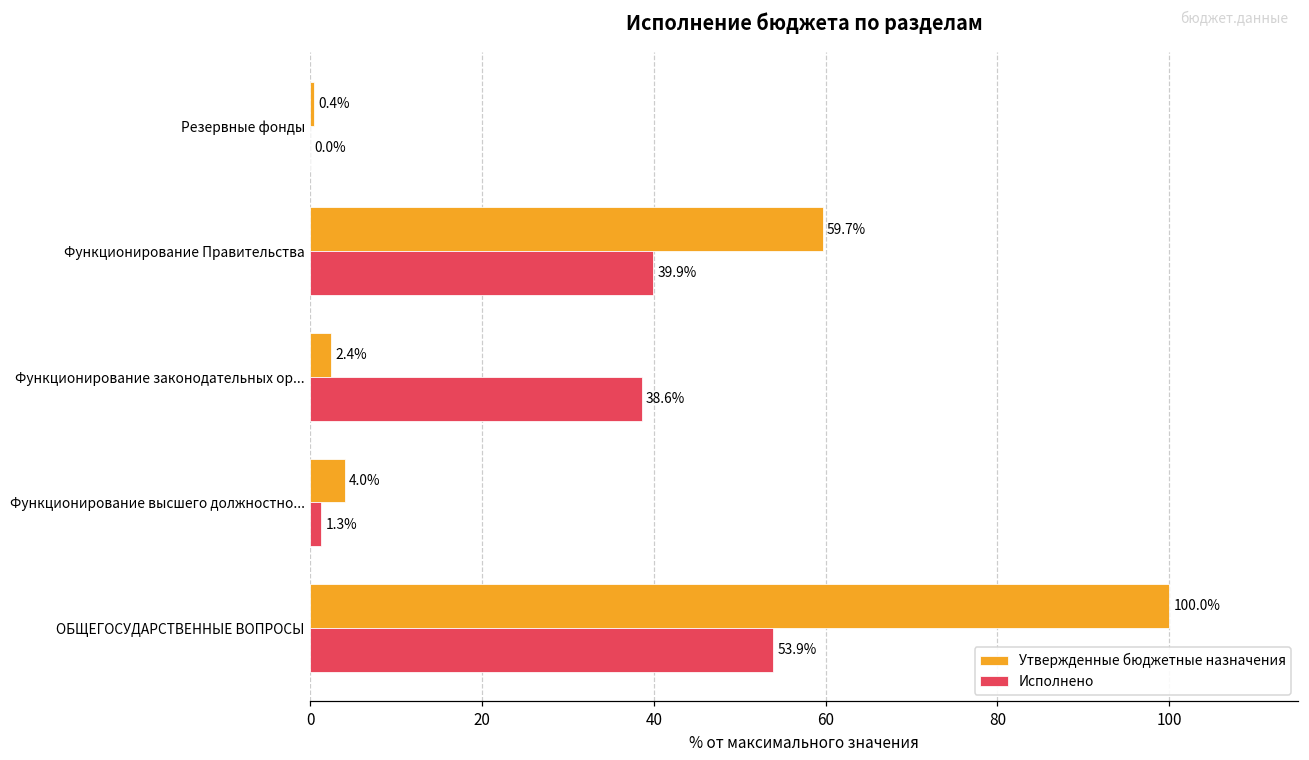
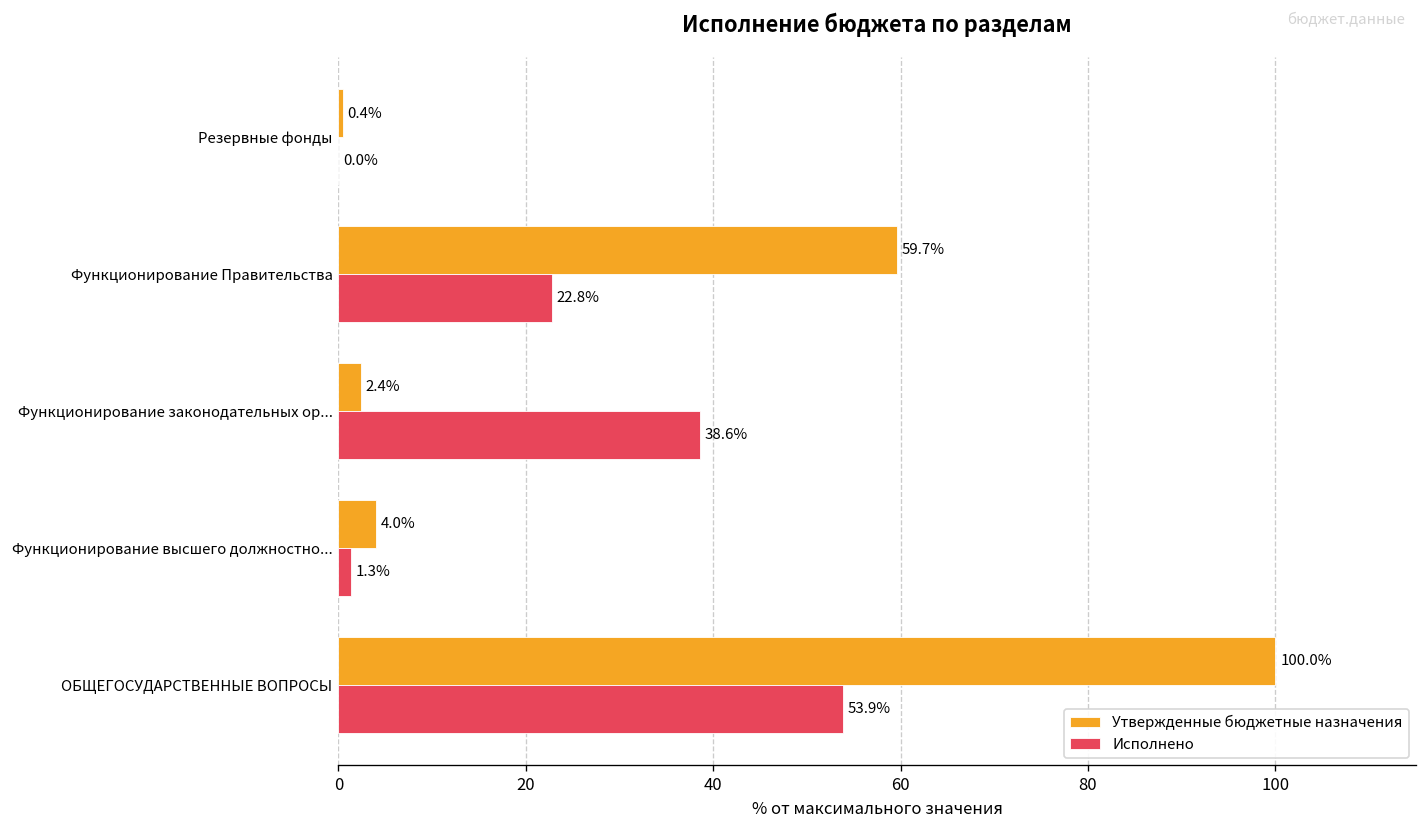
  {
    "Утвержденные бюджетные назначения": {
      "Резервные фонды": "0.4%",
      "Функционирование Правительства": "59.7%",
      "Функционирование законодательных ор...": "2.4%",
      "Функционирование высшего должностно...": "4.0%",
      "ОБЩЕГОСУДАРСТВЕННЫЕ ВОПРОСЫ": "100.0%"
    },
    "Исполнено": {
      "Резервные фонды": "0.0%",
-     "Функционирование Правительства": "39.9%",
+     "Функционирование Правительства": "22.8%",
      "Функционирование законодательных ор...": "38.6%",
      "Функционирование высшего должностно...": "1.3%",
      "ОБЩЕГОСУДАРСТВЕННЫЕ ВОПРОСЫ": "53.9%"
    }
  }
